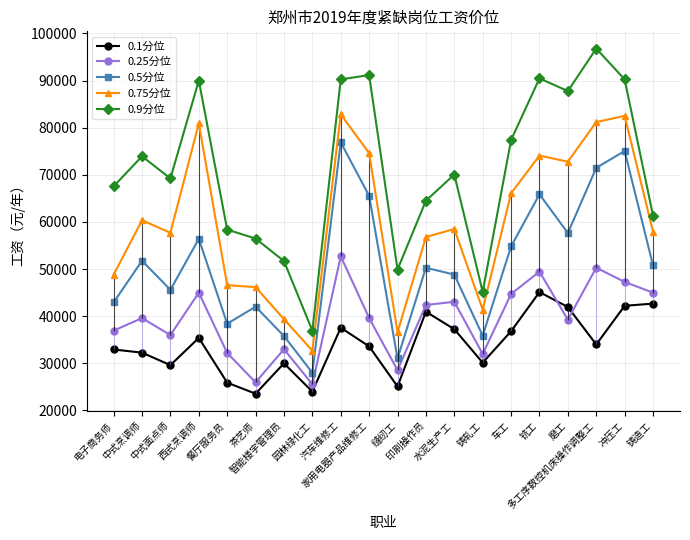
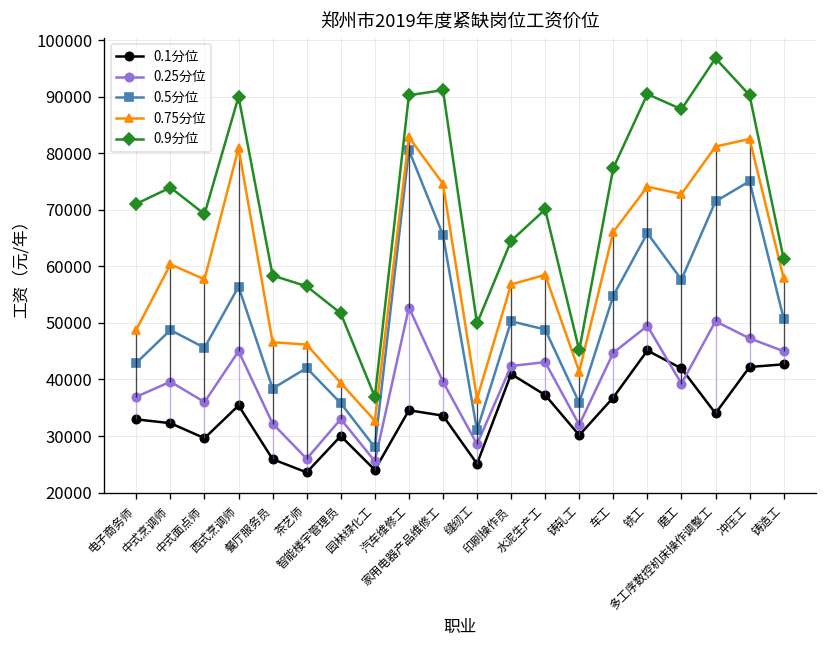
  {
    "0.1分位": {
      "电子商务师": 33000,
      "中式烹调师": 32000,
      "中式面点师": 30000,
      "西式烹调师": 35000,
      "餐厅服务员": 26000,
      "茶艺师": 24000,
      "智能楼宇管理员": 30000,
      "园林绿化工": 24000,
-     "汽车维修工": 38000,
+     "汽车维修工": 35000,
      "家用电器产品维修工": 34000,
      "缝纫工": 25000,
      "印刷操作员": 41000,
      "水泥生产工": 37000,
      "铸轧工": 30000,
      "车工": 37000,
      "铣工": 45000,
      "磨工": 42000,
      "多工序数控机床操作调整工": 34000,
      "冲压工": 42000,
      "铸造工": 43000
    },
    "0.25分位": {
      "电子商务师": 37000,
      "中式烹调师": 40000,
      "中式面点师": 36000,
      "西式烹调师": 45000,
      "餐厅服务员": 32000,
      "茶艺师": 26000,
      "智能楼宇管理员": 33000,
      "园林绿化工": 26000,
      "汽车维修工": 53000,
      "家用电器产品维修工": 40000,
      "缝纫工": 29000,
      "印刷操作员": 42000,
      "水泥生产工": 43000,
      "铸轧工": 32000,
      "车工": 45000,
      "铣工": 49000,
      "磨工": 39000,
      "多工序数控机床操作调整工": 50000,
      "冲压工": 47000,
      "铸造工": 45000
    },
    "0.5分位": {
      "电子商务师": 43000,
-     "中式烹调师": 52000,
+     "中式烹调师": 49000,
      "中式面点师": 46000,
      "西式烹调师": 56000,
      "餐厅服务员": 38000,
      "茶艺师": 42000,
      "智能楼宇管理员": 36000,
      "园林绿化工": 28000,
-     "汽车维修工": 77000,
+     "汽车维修工": 81000,
      "家用电器产品维修工": 66000,
      "缝纫工": 31000,
      "印刷操作员": 50000,
      "水泥生产工": 49000,
      "铸轧工": 36000,
      "车工": 55000,
      "铣工": 66000,
      "磨工": 58000,
      "多工序数控机床操作调整工": 71000,
      "冲压工": 75000,
      "铸造工": 51000
    },
    "0.75分位": {
      "电子商务师": 49000,
      "中式烹调师": 60000,
      "中式面点师": 58000,
      "西式烹调师": 81000,
      "餐厅服务员": 47000,
      "茶艺师": 46000,
      "智能楼宇管理员": 39000,
      "园林绿化工": 33000,
      "汽车维修工": 83000,
      "家用电器产品维修工": 75000,
      "缝纫工": 37000,
      "印刷操作员": 57000,
      "水泥生产工": 59000,
      "铸轧工": 41000,
      "车工": 66000,
      "铣工": 74000,
      "磨工": 73000,
      "多工序数控机床操作调整工": 81000,
      "冲压工": 83000,
      "铸造工": 58000
    },
    "0.9分位": {
-     "电子商务师": 68000,
+     "电子商务师": 71000,
      "中式烹调师": 74000,
      "中式面点师": 69000,
      "西式烹调师": 90000,
      "餐厅服务员": 58000,
      "茶艺师": 56000,
      "智能楼宇管理员": 52000,
      "园林绿化工": 37000,
      "汽车维修工": 90000,
      "家用电器产品维修工": 91000,
      "缝纫工": 50000,
      "印刷操作员": 65000,
      "水泥生产工": 70000,
      "铸轧工": 45000,
      "车工": 77000,
      "铣工": 90000,
      "磨工": 88000,
      "多工序数控机床操作调整工": 97000,
      "冲压工": 90000,
      "铸造工": 61000
    }
  }
